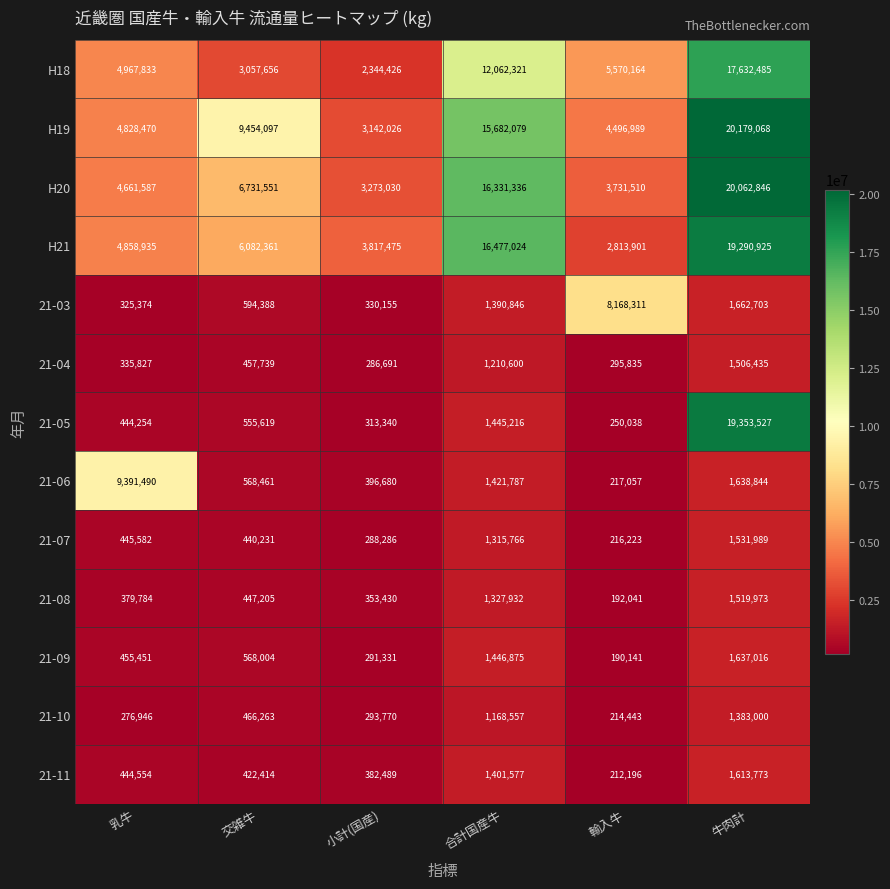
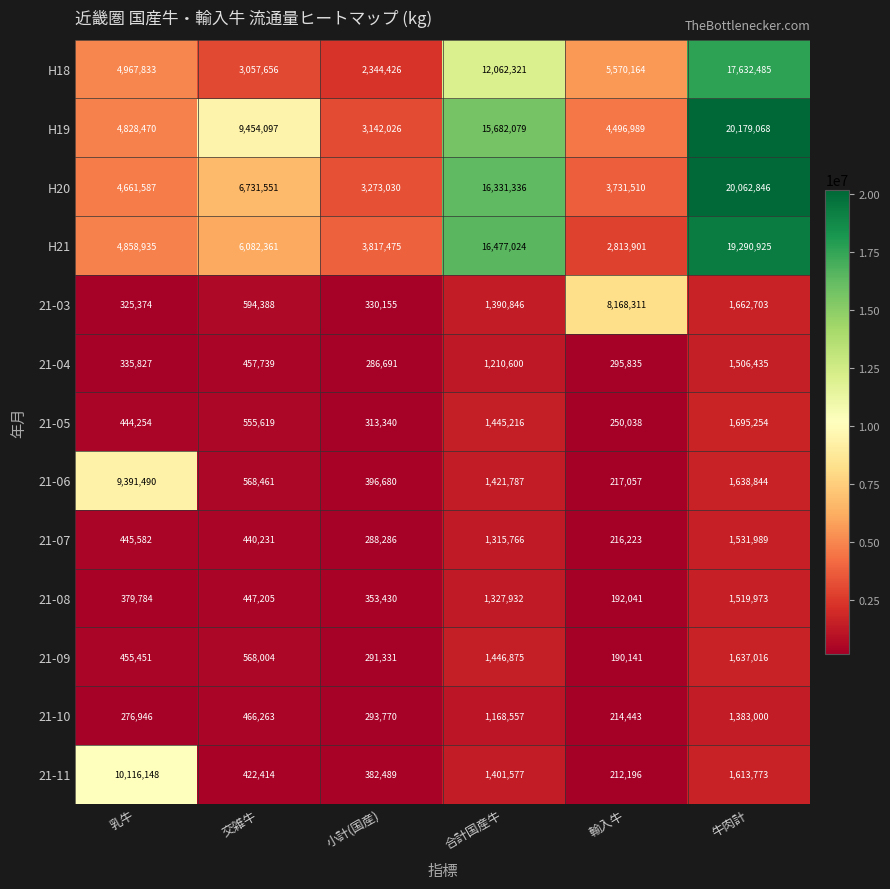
  {
    "H18": {
      "乳牛": "4,967,833",
      "交雑牛": "3,057,656",
      "小計(国産)": "2,344,426",
      "合計国産牛": "12,062,321",
      "輸入牛": "5,570,164",
      "牛肉計": "17,632,485"
    },
    "H19": {
      "乳牛": "4,828,470",
      "交雑牛": "9,454,097",
      "小計(国産)": "3,142,026",
      "合計国産牛": "15,682,079",
      "輸入牛": "4,496,989",
      "牛肉計": "20,179,068"
    },
    "H20": {
      "乳牛": "4,661,587",
      "交雑牛": "6,731,551",
      "小計(国産)": "3,273,030",
      "合計国産牛": "16,331,336",
      "輸入牛": "3,731,510",
      "牛肉計": "20,062,846"
    },
    "H21": {
      "乳牛": "4,858,935",
      "交雑牛": "6,082,361",
      "小計(国産)": "3,817,475",
      "合計国産牛": "16,477,024",
      "輸入牛": "2,813,901",
      "牛肉計": "19,290,925"
    },
    "21-03": {
      "乳牛": "325,374",
      "交雑牛": "594,388",
      "小計(国産)": "330,155",
      "合計国産牛": "1,390,846",
      "輸入牛": "8,168,311",
      "牛肉計": "1,662,703"
    },
    "21-04": {
      "乳牛": "335,827",
      "交雑牛": "457,739",
      "小計(国産)": "286,691",
      "合計国産牛": "1,210,600",
      "輸入牛": "295,835",
      "牛肉計": "1,506,435"
    },
    "21-05": {
      "乳牛": "444,254",
      "交雑牛": "555,619",
      "小計(国産)": "313,340",
      "合計国産牛": "1,445,216",
      "輸入牛": "250,038",
-     "牛肉計": "19,353,527"
+     "牛肉計": "1,695,254"
    },
    "21-06": {
      "乳牛": "9,391,490",
      "交雑牛": "568,461",
      "小計(国産)": "396,680",
      "合計国産牛": "1,421,787",
      "輸入牛": "217,057",
      "牛肉計": "1,638,844"
    },
    "21-07": {
      "乳牛": "445,582",
      "交雑牛": "440,231",
      "小計(国産)": "288,286",
      "合計国産牛": "1,315,766",
      "輸入牛": "216,223",
      "牛肉計": "1,531,989"
    },
    "21-08": {
      "乳牛": "379,784",
      "交雑牛": "447,205",
      "小計(国産)": "353,430",
      "合計国産牛": "1,327,932",
      "輸入牛": "192,041",
      "牛肉計": "1,519,973"
    },
    "21-09": {
      "乳牛": "455,451",
      "交雑牛": "568,004",
      "小計(国産)": "291,331",
      "合計国産牛": "1,446,875",
      "輸入牛": "190,141",
      "牛肉計": "1,637,016"
    },
    "21-10": {
      "乳牛": "276,946",
      "交雑牛": "466,263",
      "小計(国産)": "293,770",
      "合計国産牛": "1,168,557",
      "輸入牛": "214,443",
      "牛肉計": "1,383,000"
    },
    "21-11": {
-     "乳牛": "444,554",
+     "乳牛": "10,116,148",
      "交雑牛": "422,414",
      "小計(国産)": "382,489",
      "合計国産牛": "1,401,577",
      "輸入牛": "212,196",
      "牛肉計": "1,613,773"
    }
  }
